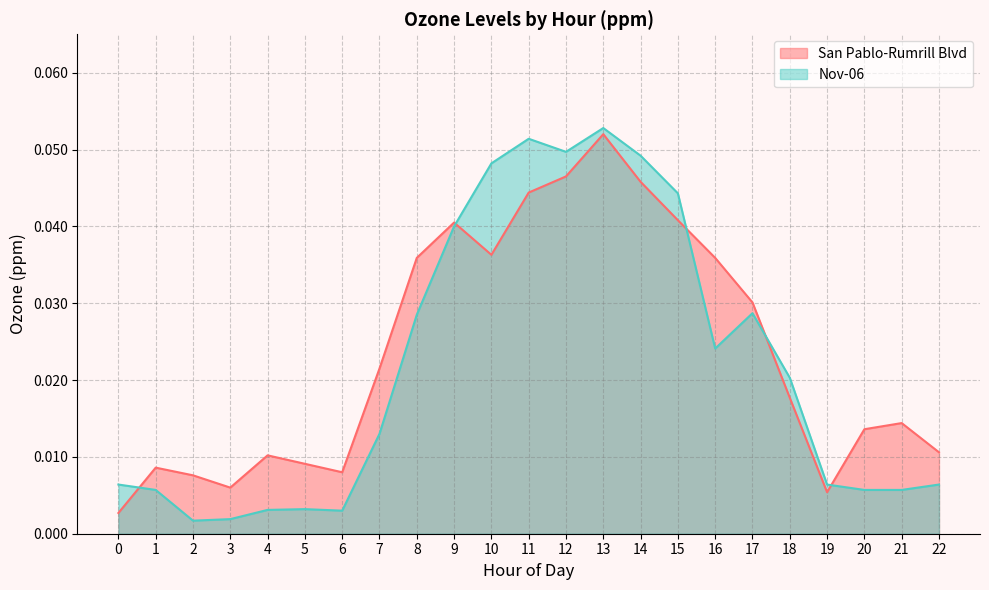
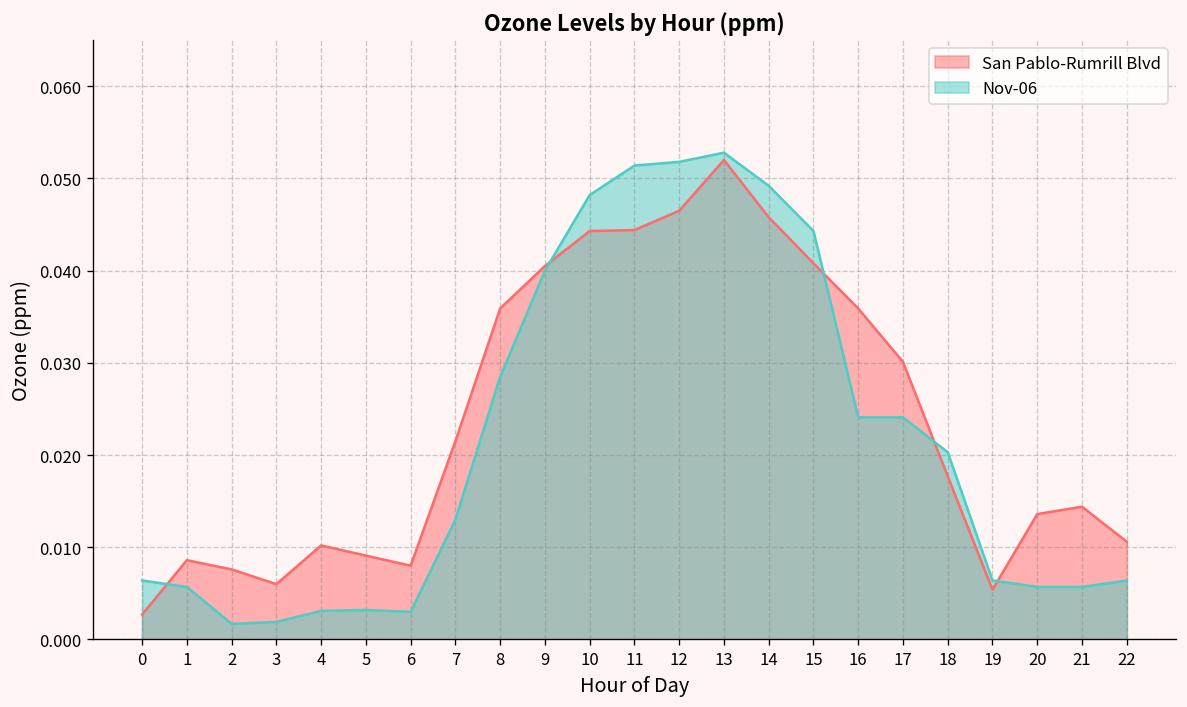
  {
    "San Pablo-Rumrill Blvd": {
      "0": 0.003,
      "1": 0.009,
      "2": 0.008,
      "3": 0.006,
      "4": 0.010,
      "5": 0.009,
      "6": 0.008,
      "7": 0.022,
      "8": 0.036,
      "9": 0.041,
-     "10": 0.036,
+     "10": 0.044,
      "11": 0.044,
      "12": 0.047,
      "13": 0.052,
      "14": 0.046,
      "15": 0.041,
      "16": 0.036,
      "17": 0.030,
      "18": 0.018,
      "19": 0.005,
      "20": 0.014,
      "21": 0.014,
      "22": 0.011
    },
    "Nov-06": {
      "0": 0.006,
      "1": 0.006,
      "2": 0.002,
      "3": 0.002,
      "4": 0.003,
      "5": 0.003,
      "6": 0.003,
      "7": 0.013,
      "8": 0.029,
      "9": 0.040,
      "10": 0.048,
      "11": 0.051,
-     "12": 0.050,
+     "12": 0.052,
      "13": 0.053,
      "14": 0.049,
      "15": 0.044,
      "16": 0.024,
-     "17": 0.029,
+     "17": 0.024,
      "18": 0.020,
      "19": 0.006,
      "20": 0.006,
      "21": 0.006,
      "22": 0.006
    }
  }
